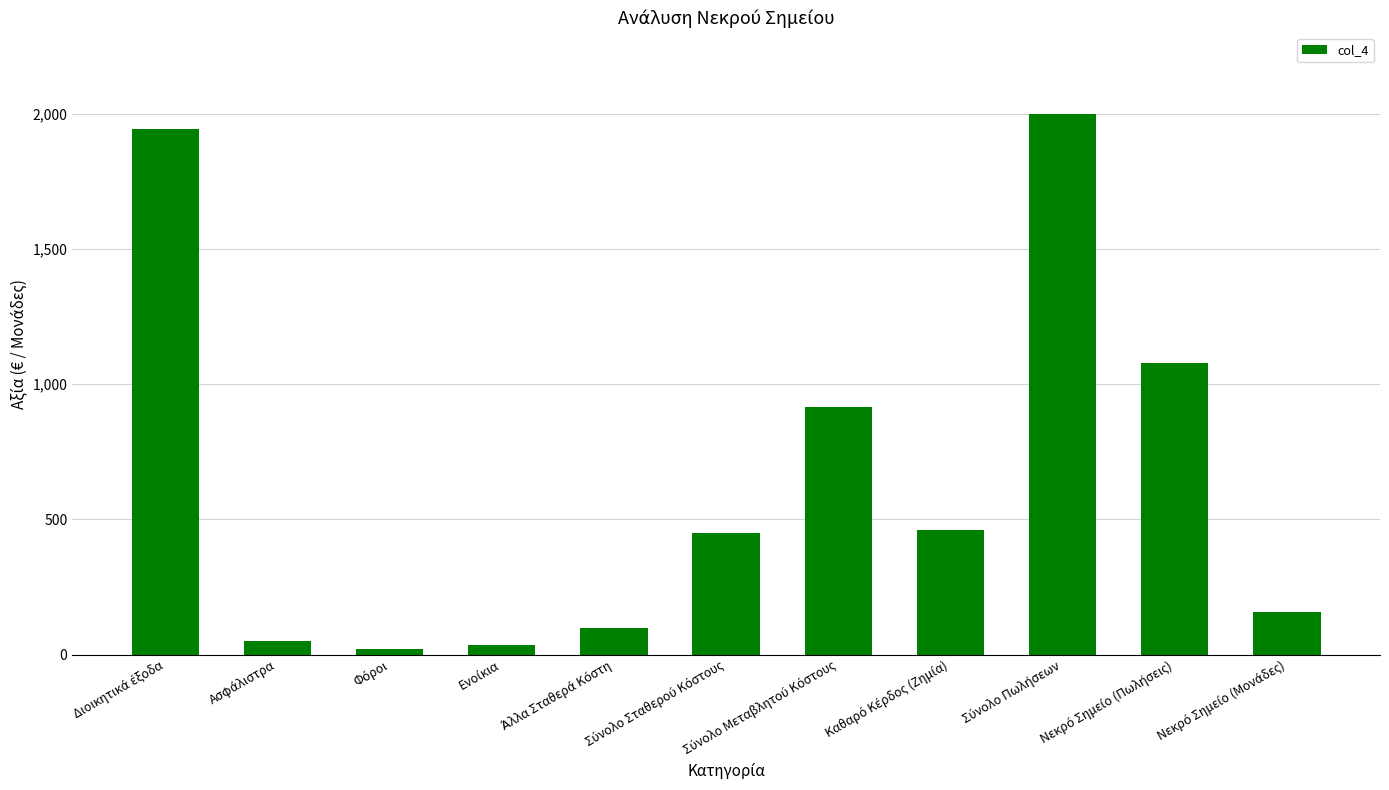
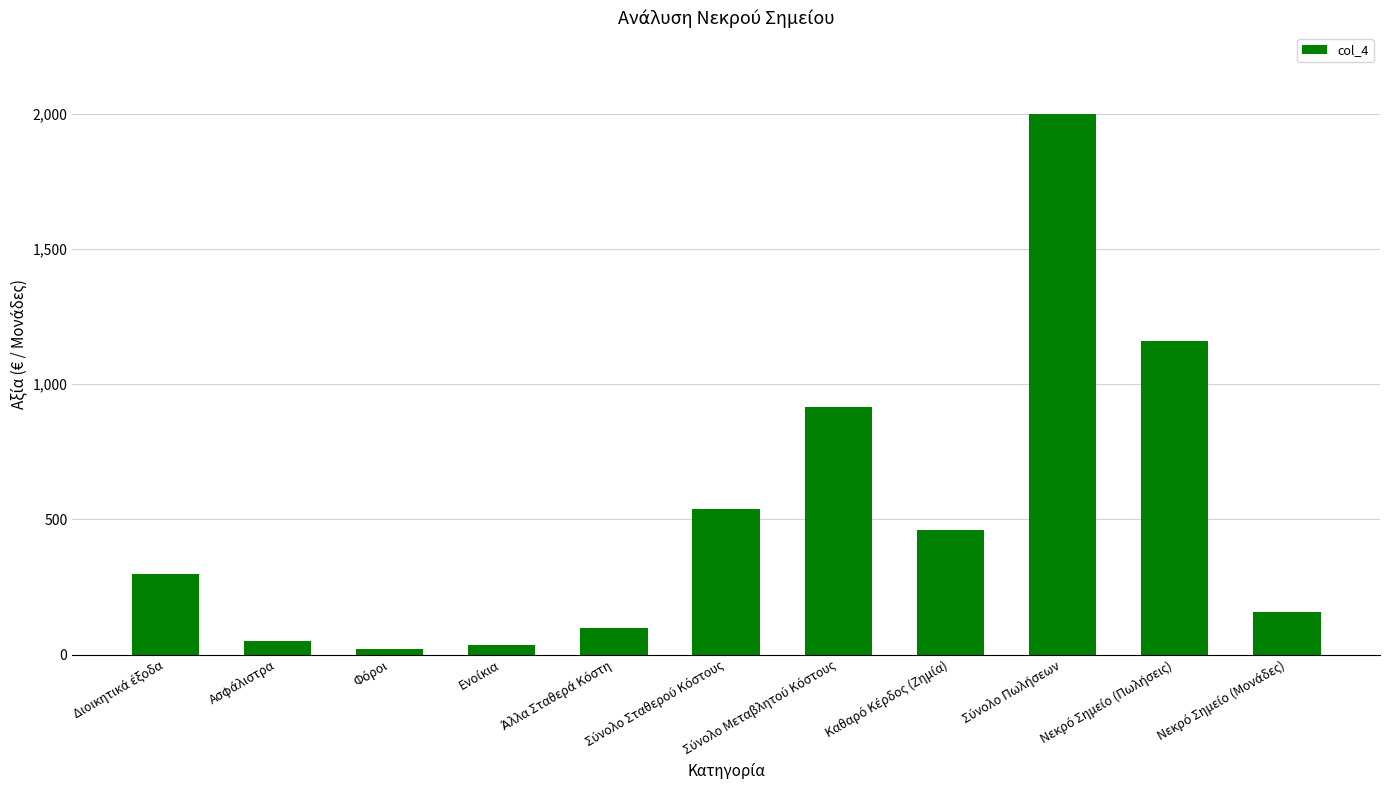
  {
-   "Διοικητικά έξοδα": "1,940",
+   "Διοικητικά έξοδα": "300",
    "Ασφάλιστρα": "50",
    "Φόροι": "20",
    "Ενοίκια": "30",
    "Άλλα Σταθερά Κόστη": "100",
-   "Σύνολο Σταθερού Κόστους": "450",
+   "Σύνολο Σταθερού Κόστους": "540",
    "Σύνολο Μεταβλητού Κόστους": "920",
    "Καθαρό Κέρδος (Ζημία)": "460",
    "Σύνολο Πωλήσεων": "2,000",
-   "Νεκρό Σημείο (Πωλήσεις)": "1,080",
+   "Νεκρό Σημείο (Πωλήσεις)": "1,160",
    "Νεκρό Σημείο (Μονάδες)": "160"
  }
